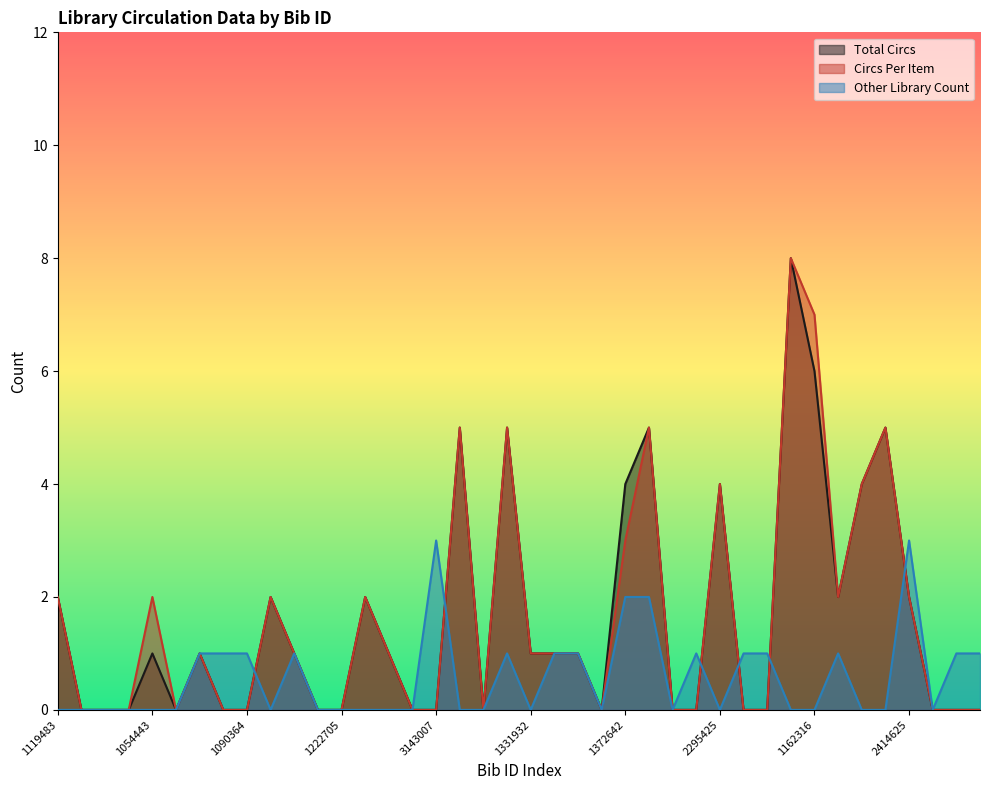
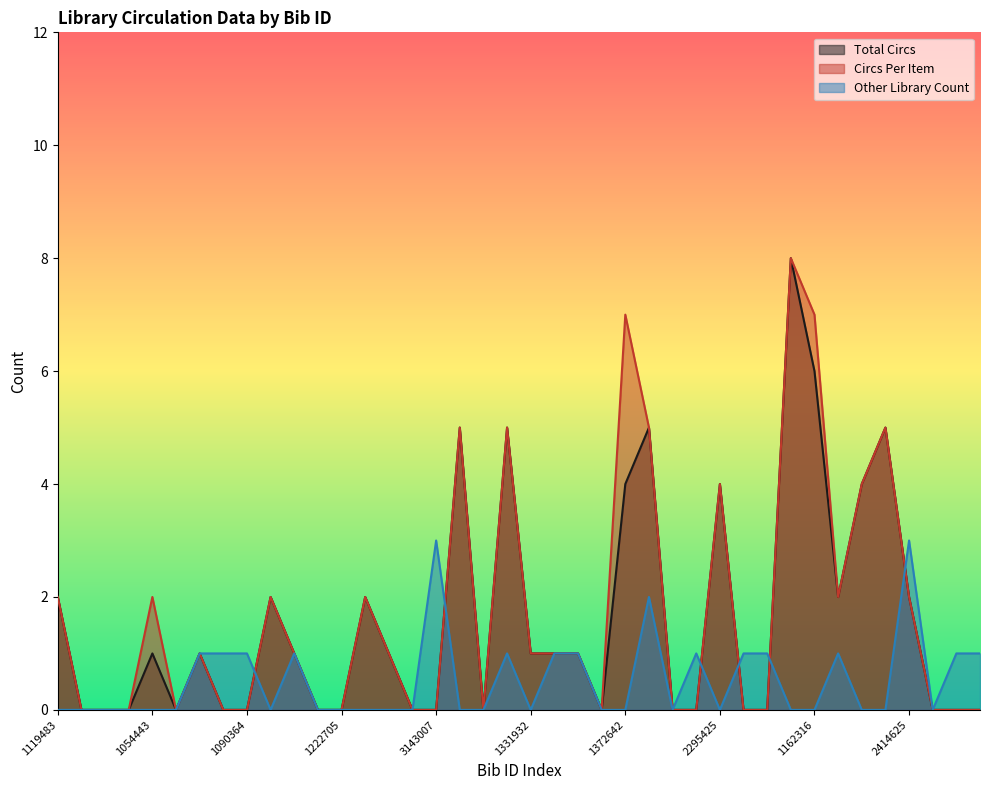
  {
    "Total Circs": {
      "1054443": 1,
      "1372642": 4,
      "1162316": 6
    },
    "Circs Per Item": {
      "1054443": 2,
-     "1372642": 3,
+     "1372642": 7,
      "1162316": 7
    },
    "Other Library Count": {
      "1119483": 0,
      "1054443": 0,
      "1090364": 1,
      "3143007": 3,
      "1331932": 0,
-     "1372642": 2,
+     "1372642": 0,
      "2295425": 0,
      "1162316": 0,
      "2414625": 3
    }
  }
